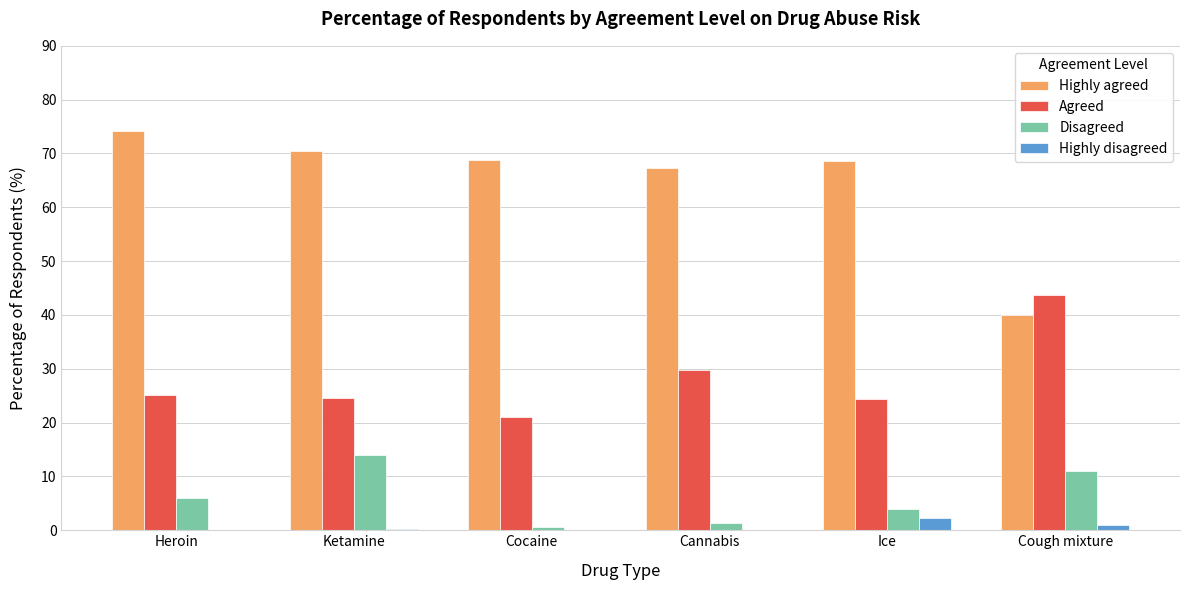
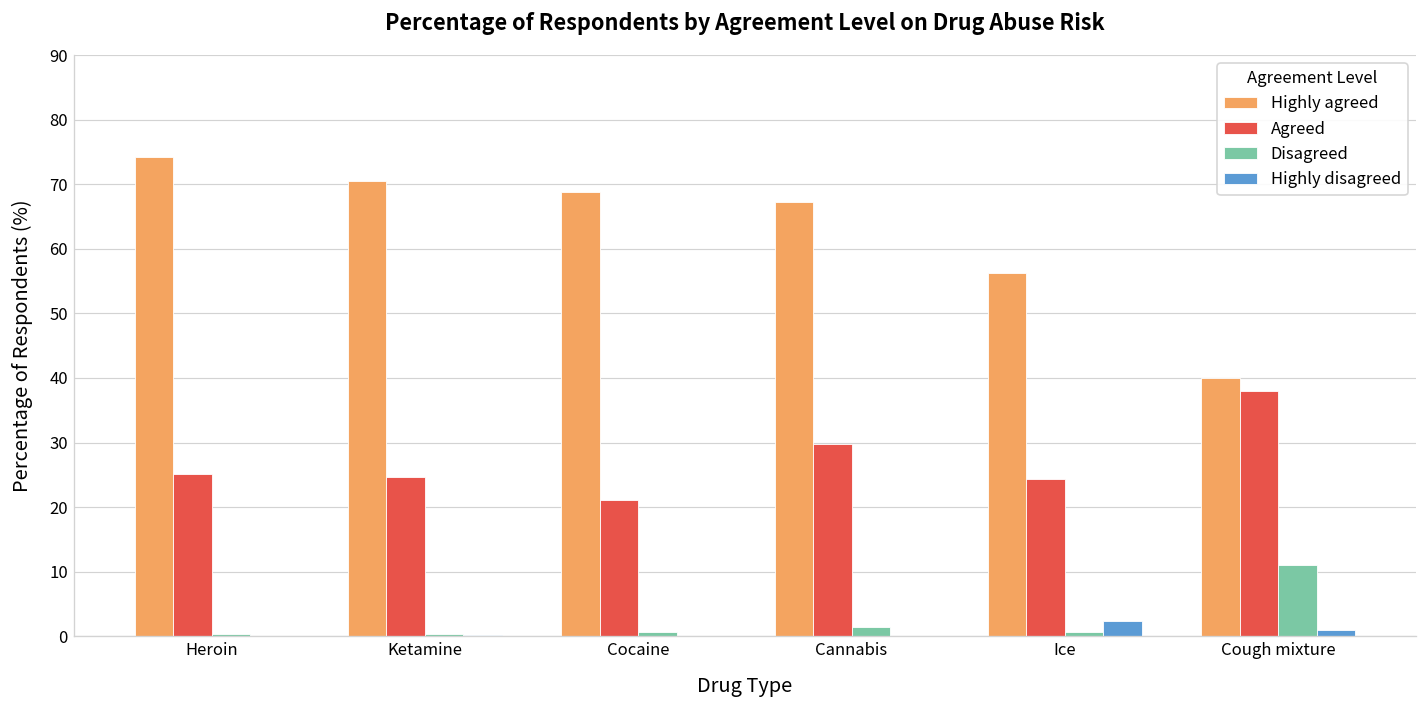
  {
    "Highly agreed": {
      "Heroin": 74,
      "Ketamine": 71,
      "Cocaine": 69,
      "Cannabis": 67,
-     "Ice": 69,
+     "Ice": 56,
      "Cough mixture": 40
    },
    "Agreed": {
      "Heroin": 25,
      "Ketamine": 25,
      "Cocaine": 21,
      "Cannabis": 30,
      "Ice": 24,
-     "Cough mixture": 44
+     "Cough mixture": 38
    },
    "Disagreed": {
-     "Heroin": 6,
-     "Ketamine": 14,
+     "Heroin": 0,
+     "Ketamine": 0,
      "Cocaine": 1,
      "Cannabis": 1,
-     "Ice": 4,
+     "Ice": 1,
      "Cough mixture": 11
    },
    "Highly disagreed": {
      "Ice": 2,
      "Cough mixture": 1
    }
  }
